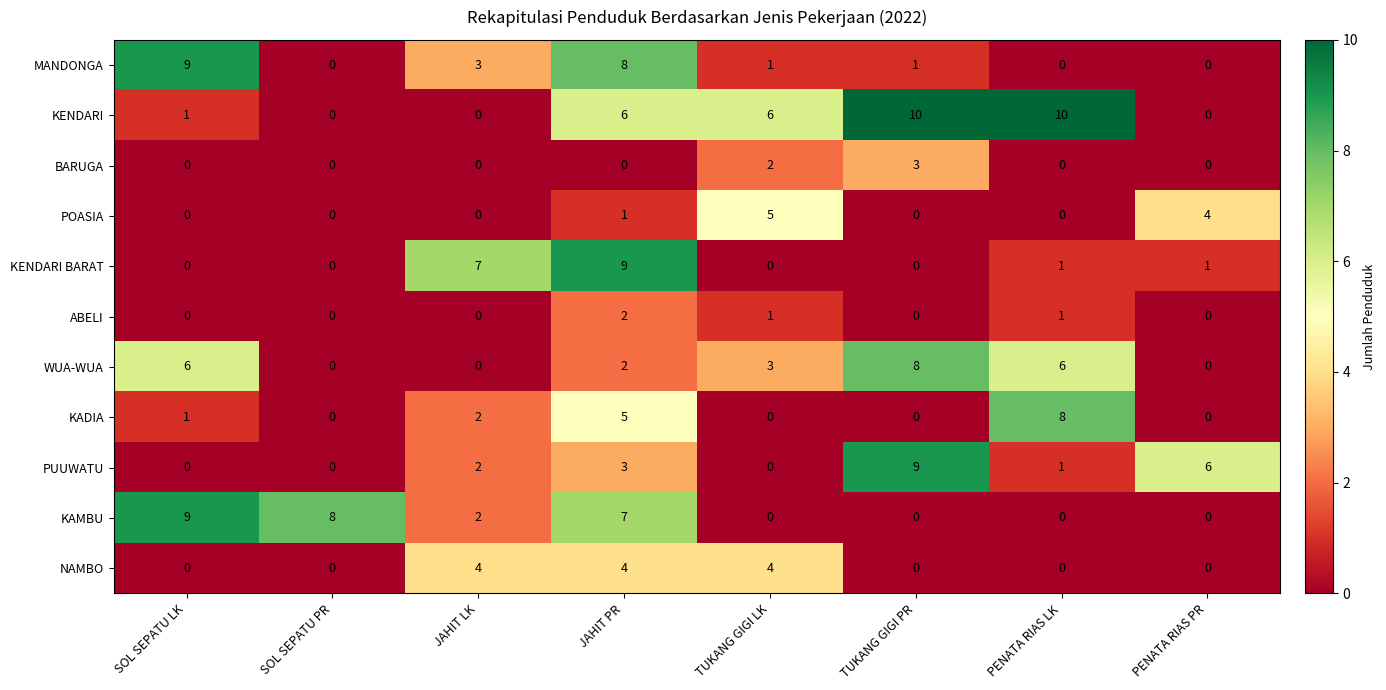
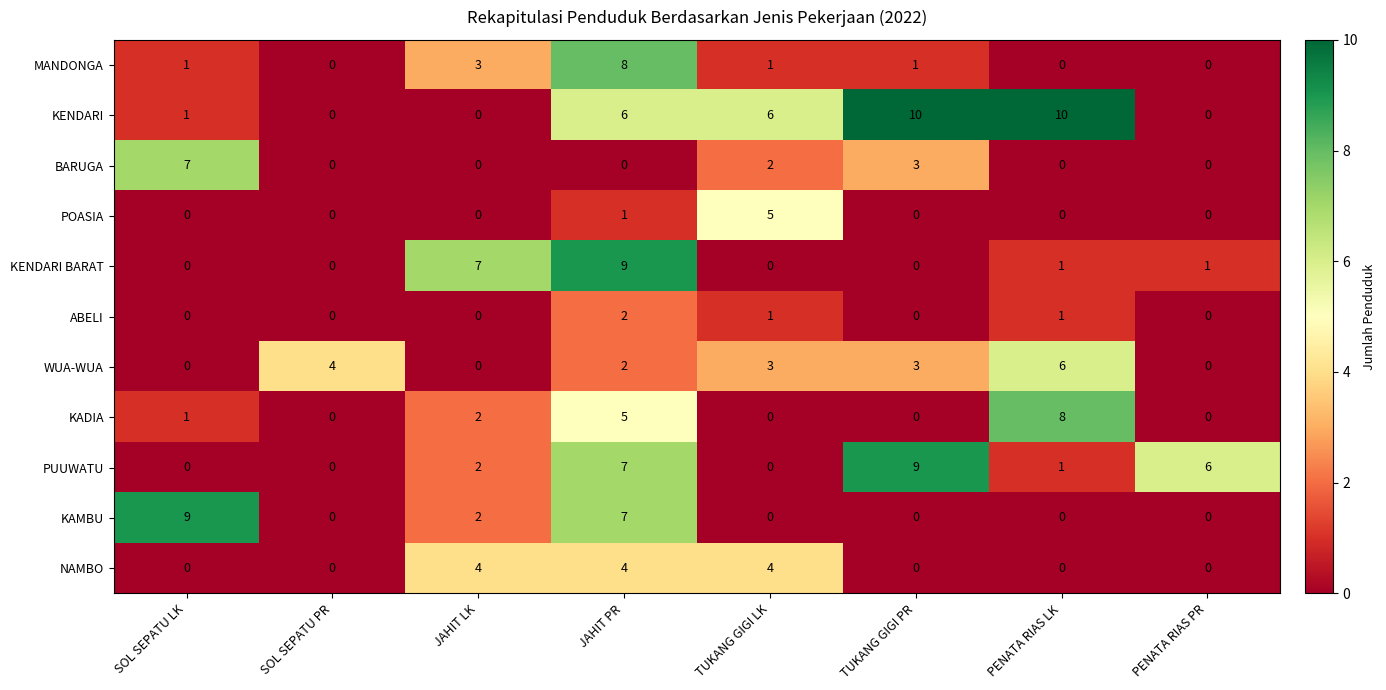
  {
    "MANDONGA": {
-     "SOL SEPATU LK": 9,
+     "SOL SEPATU LK": 1,
      "SOL SEPATU PR": 0,
      "JAHIT LK": 3,
      "JAHIT PR": 8,
      "TUKANG GIGI LK": 1,
      "TUKANG GIGI PR": 1,
      "PENATA RIAS LK": 0,
      "PENATA RIAS PR": 0
    },
    "KENDARI": {
      "SOL SEPATU LK": 1,
      "SOL SEPATU PR": 0,
      "JAHIT LK": 0,
      "JAHIT PR": 6,
      "TUKANG GIGI LK": 6,
      "TUKANG GIGI PR": 10,
      "PENATA RIAS LK": 10,
      "PENATA RIAS PR": 0
    },
    "BARUGA": {
-     "SOL SEPATU LK": 0,
+     "SOL SEPATU LK": 7,
      "SOL SEPATU PR": 0,
      "JAHIT LK": 0,
      "JAHIT PR": 0,
      "TUKANG GIGI LK": 2,
      "TUKANG GIGI PR": 3,
      "PENATA RIAS LK": 0,
      "PENATA RIAS PR": 0
    },
    "POASIA": {
      "SOL SEPATU LK": 0,
      "SOL SEPATU PR": 0,
      "JAHIT LK": 0,
      "JAHIT PR": 1,
      "TUKANG GIGI LK": 5,
      "TUKANG GIGI PR": 0,
      "PENATA RIAS LK": 0,
-     "PENATA RIAS PR": 4
+     "PENATA RIAS PR": 0
    },
    "KENDARI BARAT": {
      "SOL SEPATU LK": 0,
      "SOL SEPATU PR": 0,
      "JAHIT LK": 7,
      "JAHIT PR": 9,
      "TUKANG GIGI LK": 0,
      "TUKANG GIGI PR": 0,
      "PENATA RIAS LK": 1,
      "PENATA RIAS PR": 1
    },
    "ABELI": {
      "SOL SEPATU LK": 0,
      "SOL SEPATU PR": 0,
      "JAHIT LK": 0,
      "JAHIT PR": 2,
      "TUKANG GIGI LK": 1,
      "TUKANG GIGI PR": 0,
      "PENATA RIAS LK": 1,
      "PENATA RIAS PR": 0
    },
    "WUA-WUA": {
-     "SOL SEPATU LK": 6,
-     "SOL SEPATU PR": 0,
+     "SOL SEPATU LK": 0,
+     "SOL SEPATU PR": 4,
      "JAHIT LK": 0,
      "JAHIT PR": 2,
      "TUKANG GIGI LK": 3,
-     "TUKANG GIGI PR": 8,
+     "TUKANG GIGI PR": 3,
      "PENATA RIAS LK": 6,
      "PENATA RIAS PR": 0
    },
    "KADIA": {
      "SOL SEPATU LK": 1,
      "SOL SEPATU PR": 0,
      "JAHIT LK": 2,
      "JAHIT PR": 5,
      "TUKANG GIGI LK": 0,
      "TUKANG GIGI PR": 0,
      "PENATA RIAS LK": 8,
      "PENATA RIAS PR": 0
    },
    "PUUWATU": {
      "SOL SEPATU LK": 0,
      "SOL SEPATU PR": 0,
      "JAHIT LK": 2,
-     "JAHIT PR": 3,
+     "JAHIT PR": 7,
      "TUKANG GIGI LK": 0,
      "TUKANG GIGI PR": 9,
      "PENATA RIAS LK": 1,
      "PENATA RIAS PR": 6
    },
    "KAMBU": {
      "SOL SEPATU LK": 9,
-     "SOL SEPATU PR": 8,
+     "SOL SEPATU PR": 0,
      "JAHIT LK": 2,
      "JAHIT PR": 7,
      "TUKANG GIGI LK": 0,
      "TUKANG GIGI PR": 0,
      "PENATA RIAS LK": 0,
      "PENATA RIAS PR": 0
    },
    "NAMBO": {
      "SOL SEPATU LK": 0,
      "SOL SEPATU PR": 0,
      "JAHIT LK": 4,
      "JAHIT PR": 4,
      "TUKANG GIGI LK": 4,
      "TUKANG GIGI PR": 0,
      "PENATA RIAS LK": 0,
      "PENATA RIAS PR": 0
    }
  }
